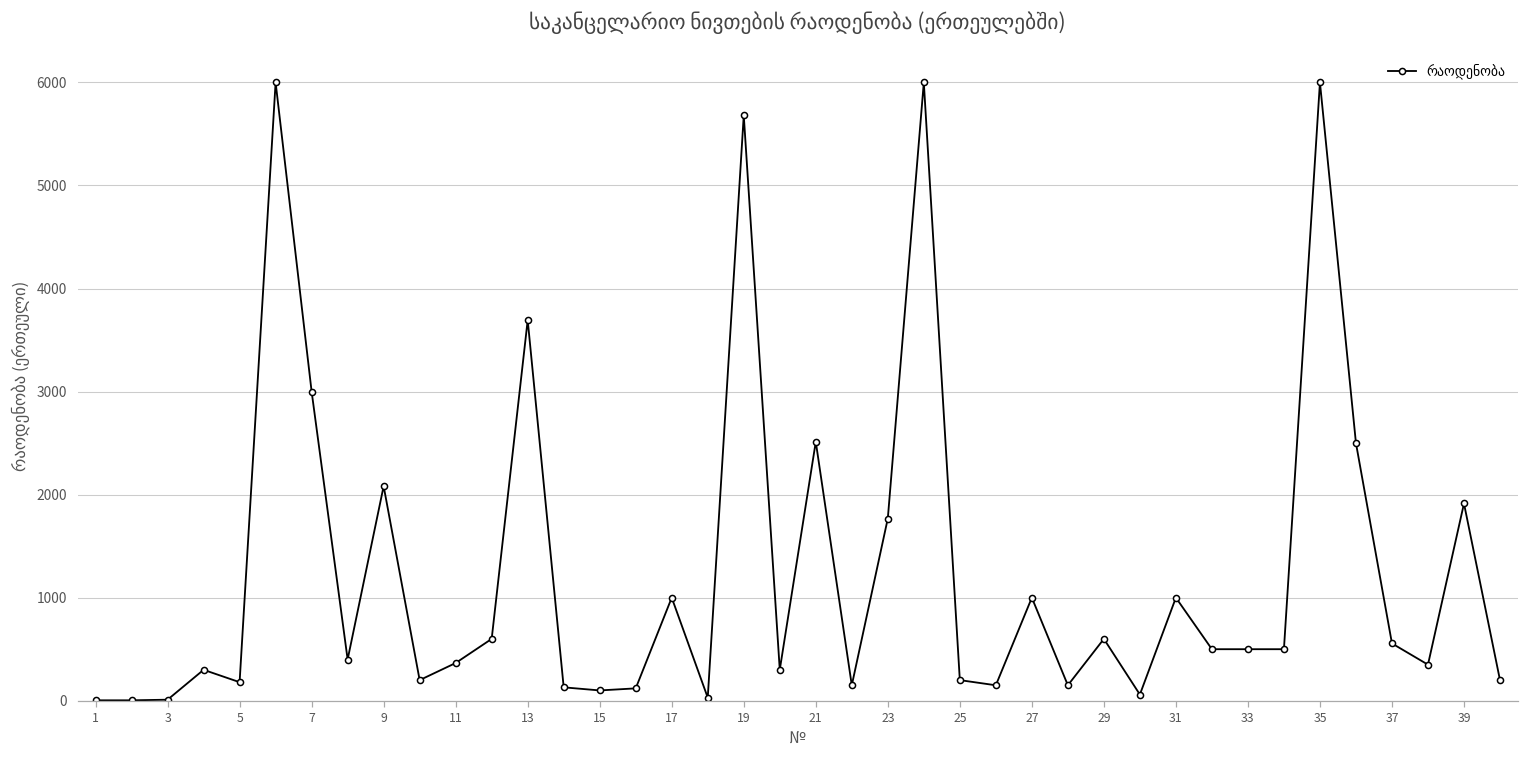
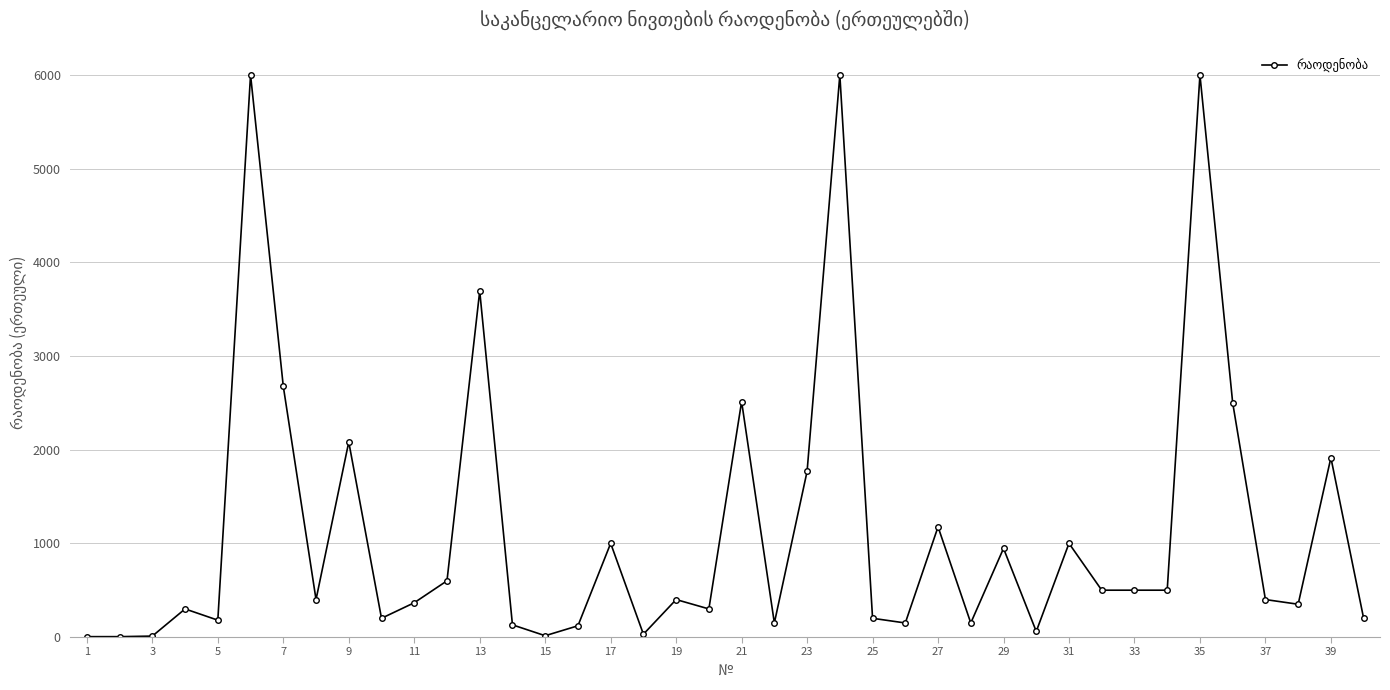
  {
    "1": 0,
    "3": 0,
    "5": 200,
-   "7": 3000,
+   "7": 2700,
    "9": 2100,
    "11": 400,
    "13": 3700,
-   "15": 100,
+   "15": 0,
    "17": 1000,
-   "19": 5700,
+   "19": 400,
    "21": 2500,
    "23": 1800,
    "25": 200,
-   "27": 1000,
-   "29": 600,
+   "27": 1200,
+   "29": 900,
    "31": 1000,
    "33": 500,
    "35": 6000,
-   "37": 600,
+   "37": 400,
    "39": 1900
  }
